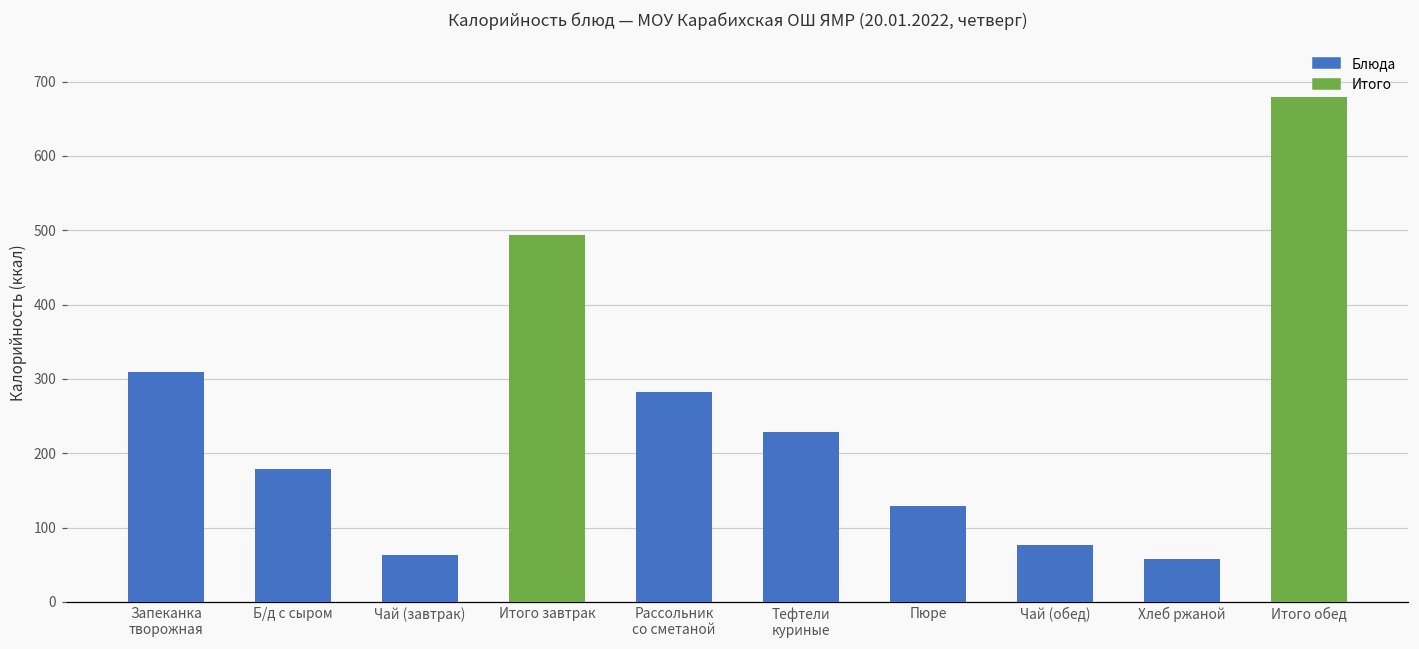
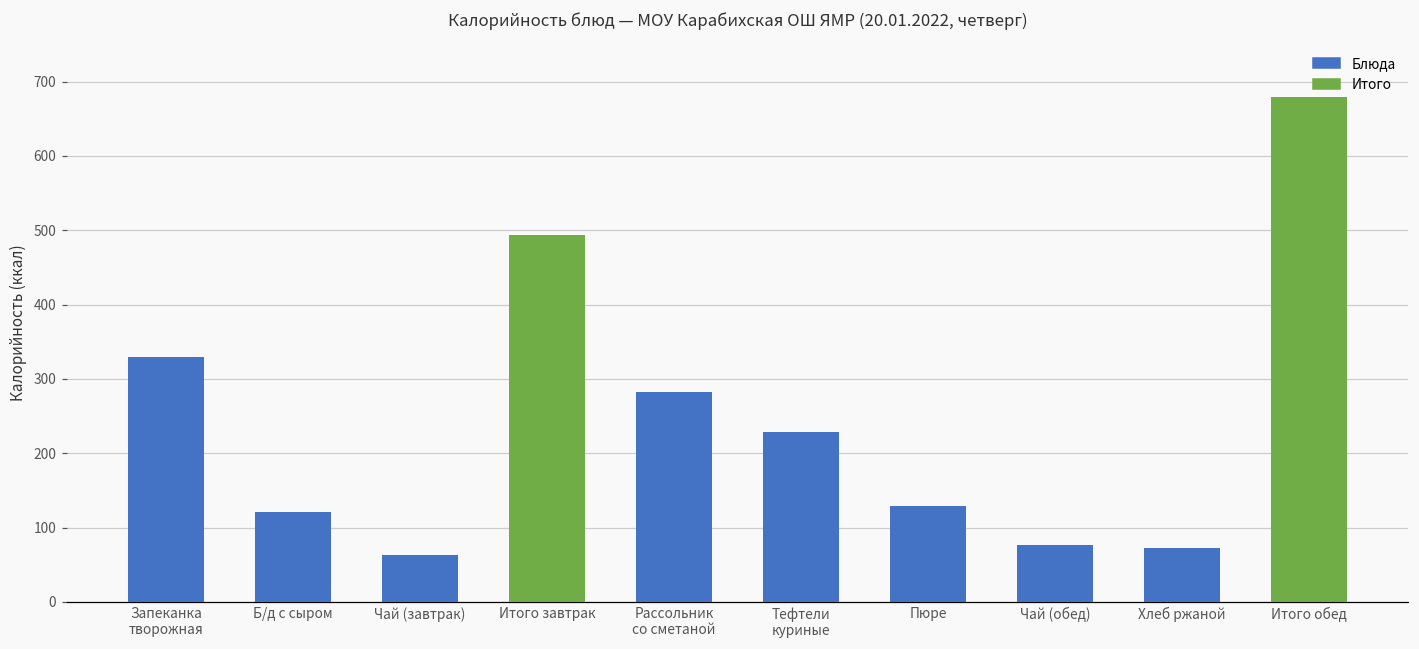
  {
-   "Запеканка творожная": 310,
-   "Б/д с сыром": 180,
+   "Запеканка творожная": 330,
+   "Б/д с сыром": 120,
    "Чай (завтрак)": 60,
    "Итого завтрак": 490,
    "Рассольник со сметаной": 280,
    "Тефтели куриные": 230,
    "Пюре": 130,
    "Чай (обед)": 80,
-   "Хлеб ржаной": 60,
+   "Хлеб ржаной": 70,
    "Итого обед": 680
  }
